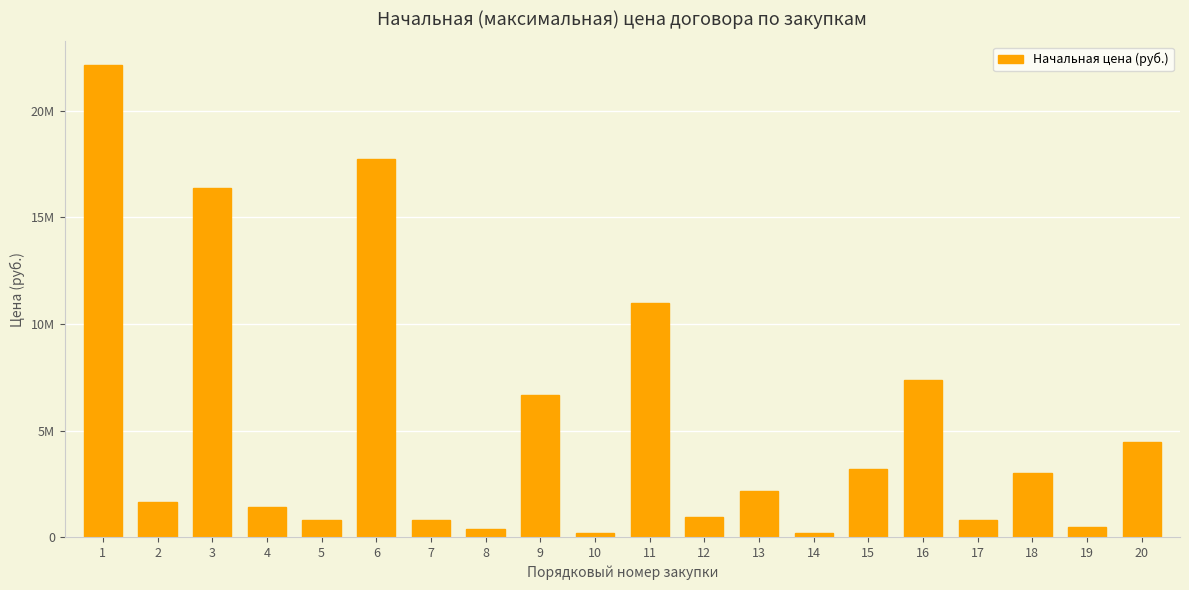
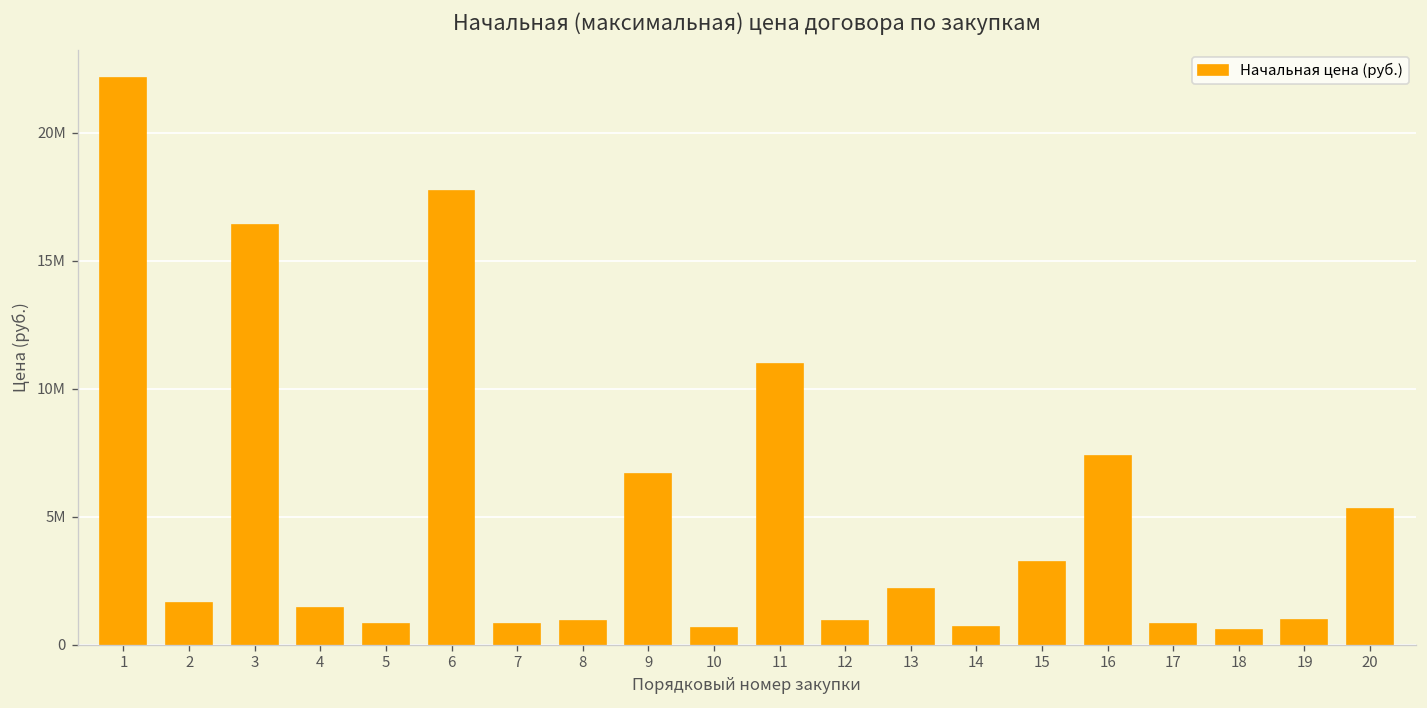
  {
    "1": 22100000,
    "2": 1600000,
    "3": 16400000,
    "4": 1400000,
    "5": 800000,
    "6": 17700000,
    "7": 800000,
-   "8": 400000,
+   "8": 900000,
    "9": 6700000,
-   "10": 200000,
+   "10": 600000,
    "11": 11000000,
    "12": 900000,
    "13": 2200000,
-   "14": 200000,
+   "14": 700000,
    "15": 3200000,
    "16": 7400000,
    "17": 800000,
-   "18": 3000000,
-   "19": 500000,
-   "20": 4400000
+   "18": 600000,
+   "19": 1000000,
+   "20": 5300000
  }
